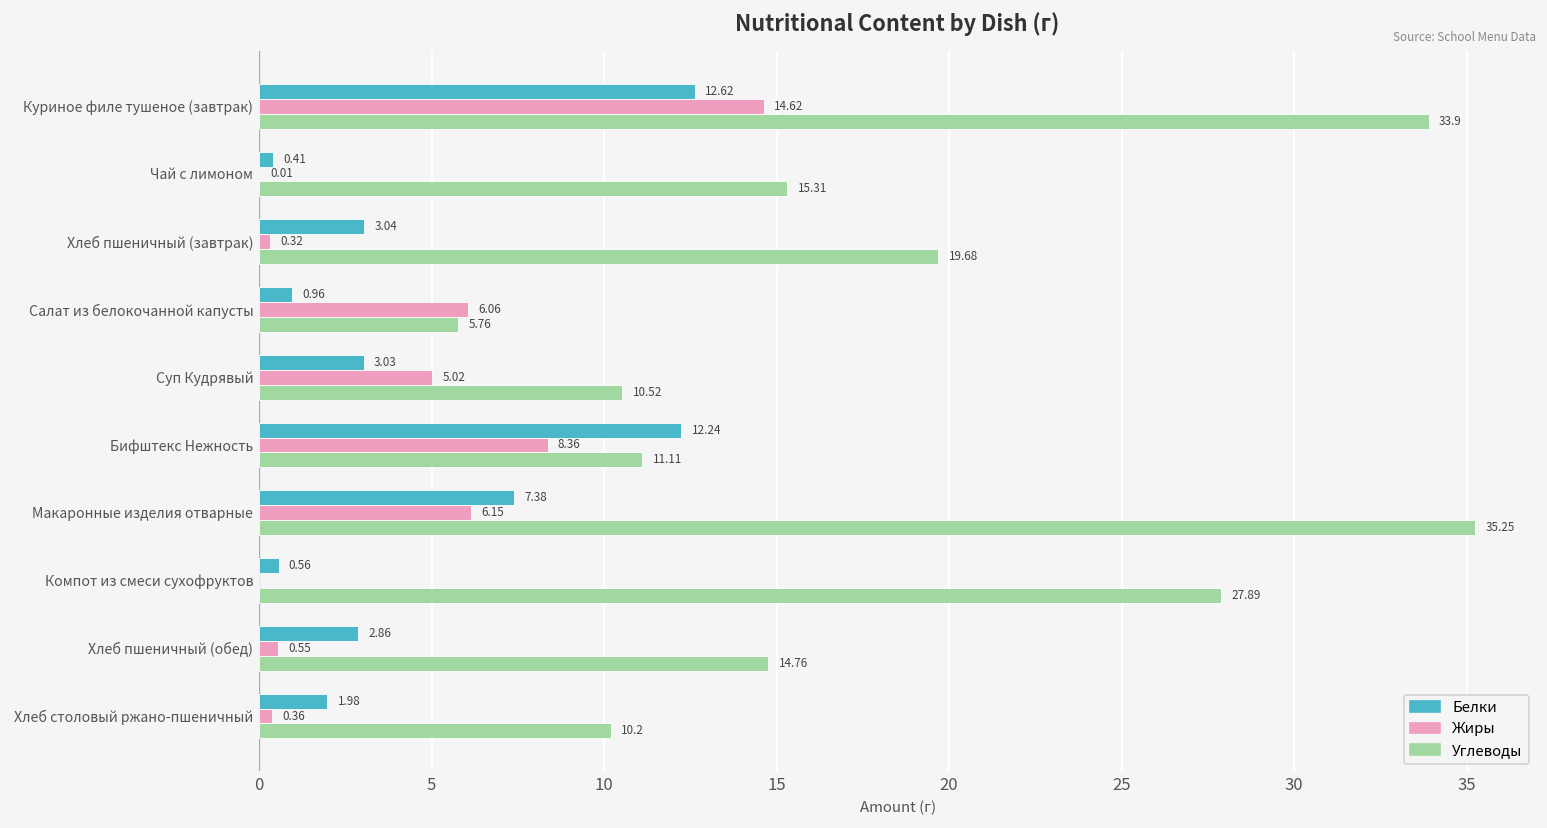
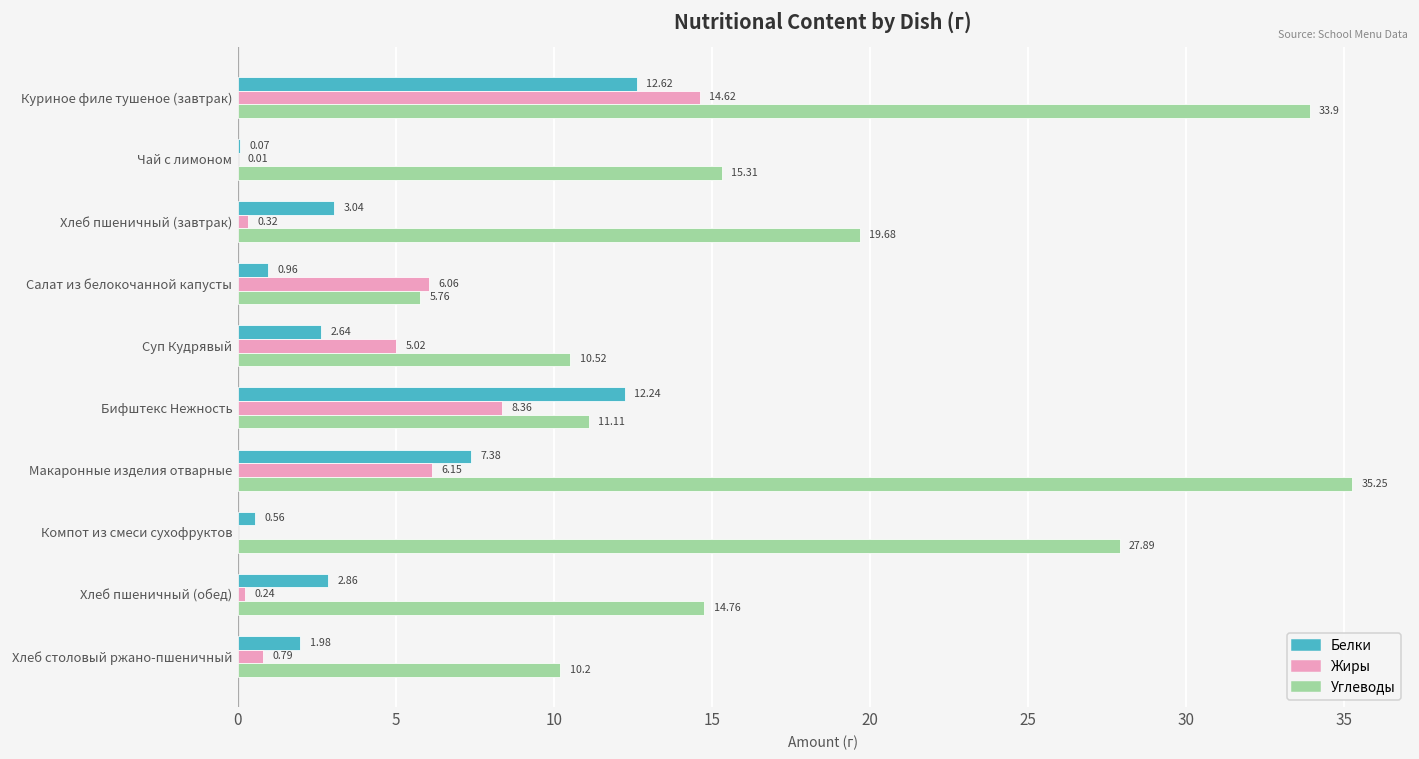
  {
    "Белки": {
      "Куриное филе тушеное (завтрак)": 12.62,
-     "Чай с лимоном": 0.41,
+     "Чай с лимоном": 0.07,
      "Хлеб пшеничный (завтрак)": 3.04,
      "Салат из белокочанной капусты": 0.96,
-     "Суп Кудрявый": 3.03,
+     "Суп Кудрявый": 2.64,
      "Бифштекс Нежность": 12.24,
      "Макаронные изделия отварные": 7.38,
      "Компот из смеси сухофруктов": 0.56,
      "Хлеб пшеничный (обед)": 2.86,
      "Хлеб столовый ржано-пшеничный": 1.98
    },
    "Жиры": {
      "Куриное филе тушеное (завтрак)": 14.62,
      "Чай с лимоном": 0.01,
      "Хлеб пшеничный (завтрак)": 0.32,
      "Салат из белокочанной капусты": 6.06,
      "Суп Кудрявый": 5.02,
      "Бифштекс Нежность": 8.36,
      "Макаронные изделия отварные": 6.15,
-     "Хлеб пшеничный (обед)": 0.55,
-     "Хлеб столовый ржано-пшеничный": 0.36
+     "Хлеб пшеничный (обед)": 0.24,
+     "Хлеб столовый ржано-пшеничный": 0.79
    },
    "Углеводы": {
      "Куриное филе тушеное (завтрак)": 33.9,
      "Чай с лимоном": 15.31,
      "Хлеб пшеничный (завтрак)": 19.68,
      "Салат из белокочанной капусты": 5.76,
      "Суп Кудрявый": 10.52,
      "Бифштекс Нежность": 11.11,
      "Макаронные изделия отварные": 35.25,
      "Компот из смеси сухофруктов": 27.89,
      "Хлеб пшеничный (обед)": 14.76,
      "Хлеб столовый ржано-пшеничный": 10.2
    }
  }
